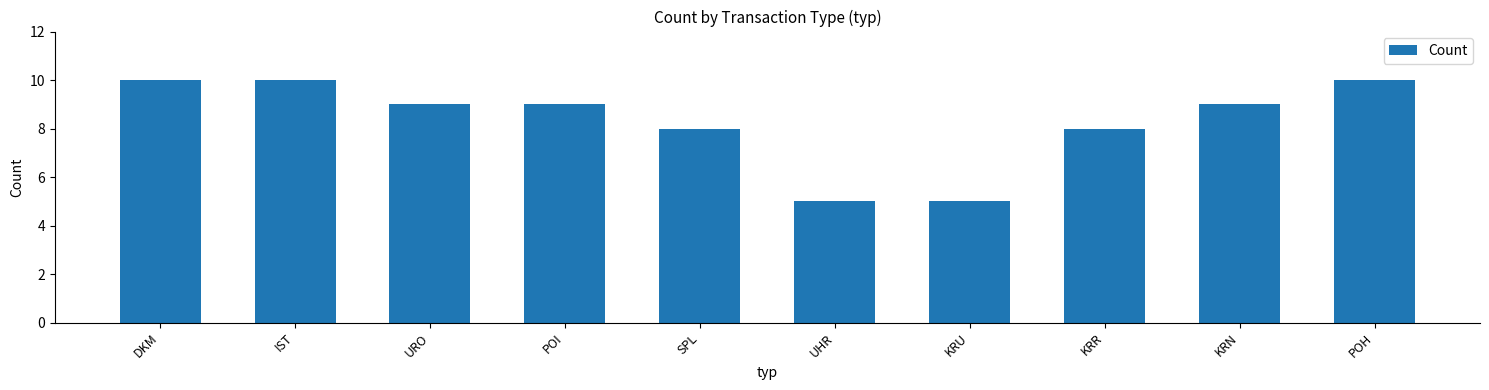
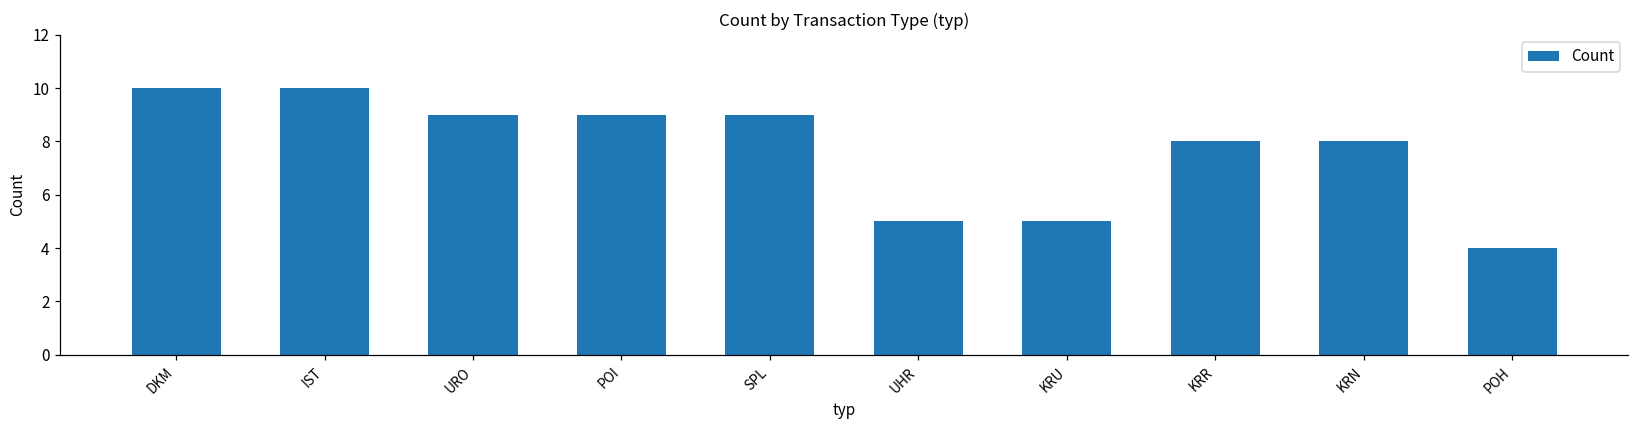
  {
    "DKM": 10,
    "IST": 10,
    "URO": 9,
    "POI": 9,
-   "SPL": 8,
+   "SPL": 9,
    "UHR": 5,
    "KRU": 5,
    "KRR": 8,
-   "KRN": 9,
-   "POH": 10
+   "KRN": 8,
+   "POH": 4
  }
